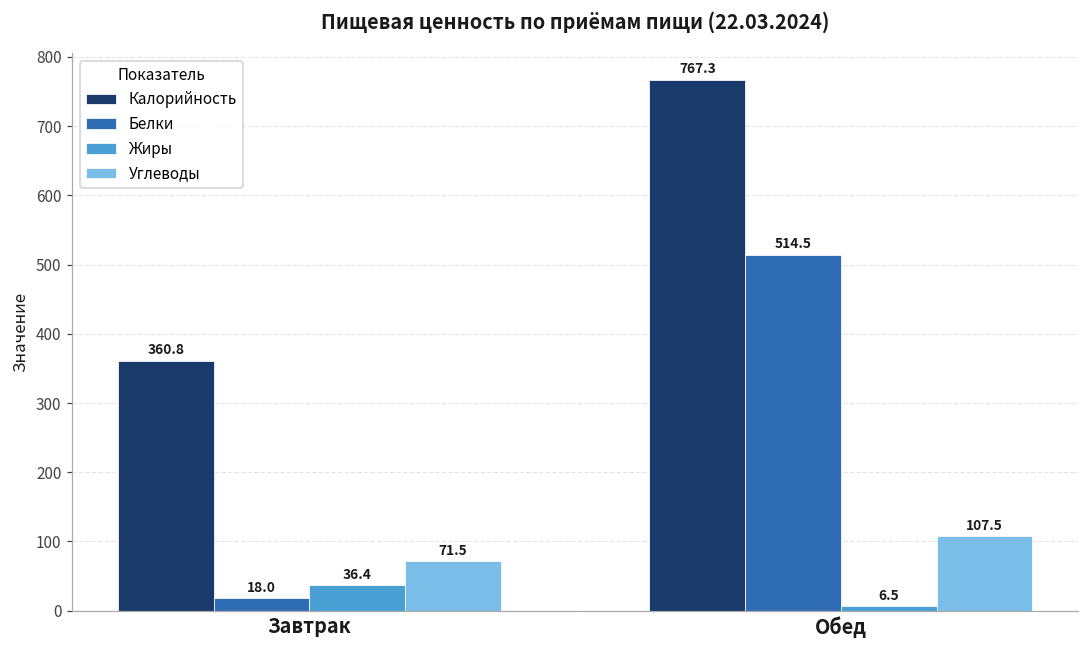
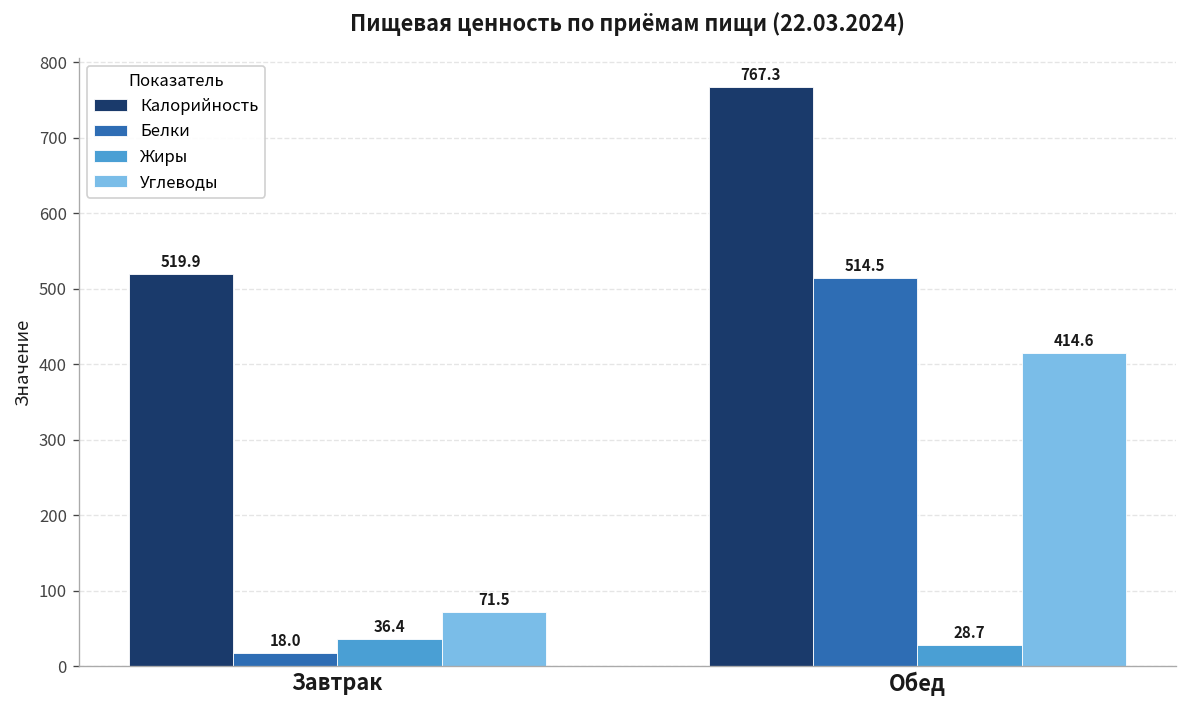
  {
    "Калорийность": {
-     "Завтрак": 360.8,
+     "Завтрак": 519.9,
      "Обед": 767.3
    },
    "Белки": {
      "Завтрак": 18.0,
      "Обед": 514.5
    },
    "Жиры": {
      "Завтрак": 36.4,
-     "Обед": 6.5
+     "Обед": 28.7
    },
    "Углеводы": {
      "Завтрак": 71.5,
-     "Обед": 107.5
+     "Обед": 414.6
    }
  }
